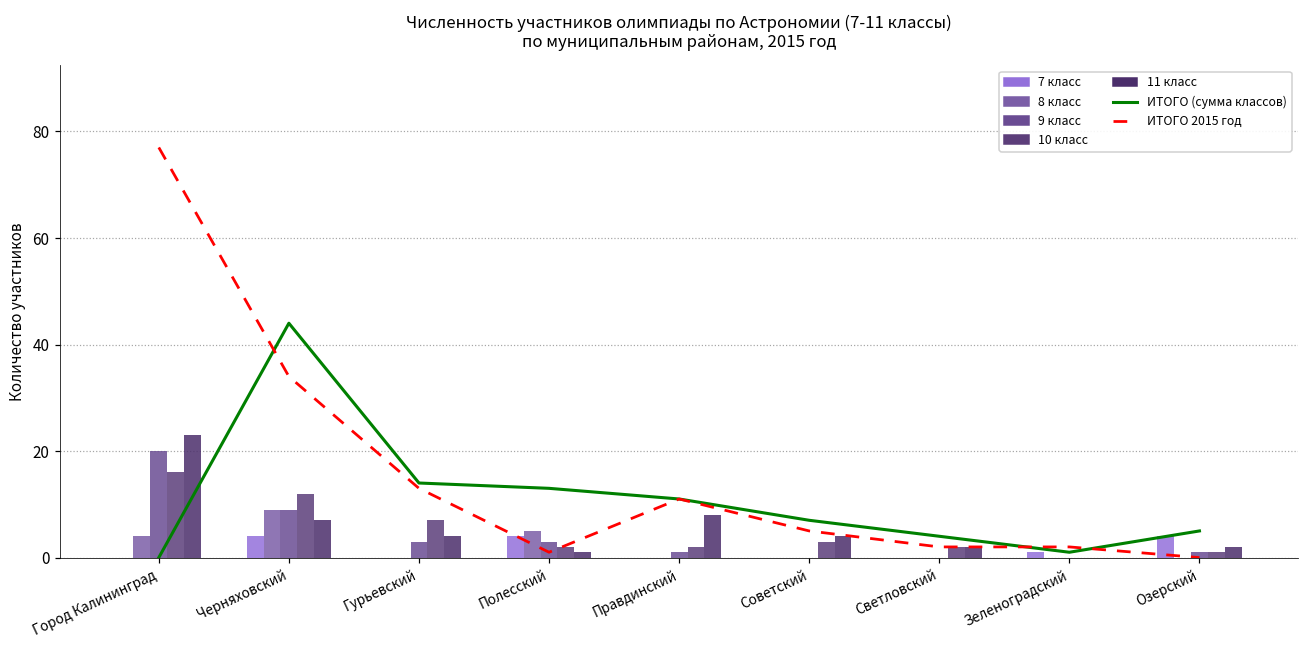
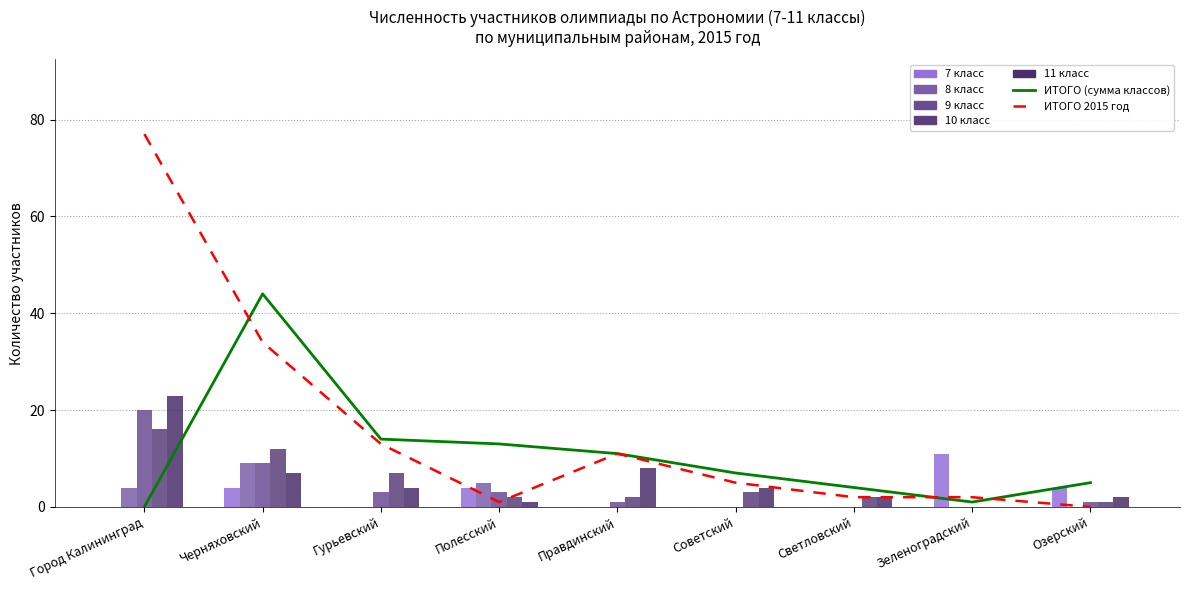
  {
    "7 класс": {
      "Город Калининград": 0,
      "Черняховский": 4,
      "Гурьевский": 0,
      "Полесский": 4,
      "Правдинский": 0,
      "Советский": 0,
      "Светловский": 0,
-     "Зеленоградский": 1,
+     "Зеленоградский": 11,
      "Озерский": 4
    },
    "ИТОГО (сумма классов)": {
      "Город Калининград": 0,
      "Черняховский": 44,
      "Гурьевский": 14,
      "Полесский": 13,
      "Советский": 7,
      "Светловский": 4,
      "Зеленоградский": 1,
      "Озерский": 5
    },
    "ИТОГО 2015 год": {
      "Город Калининград": 77,
      "Черняховский": 34,
      "Гурьевский": 13,
      "Полесский": 1,
      "Советский": 5,
      "Светловский": 2,
      "Зеленоградский": 2,
      "Озерский": 0
    }
  }
